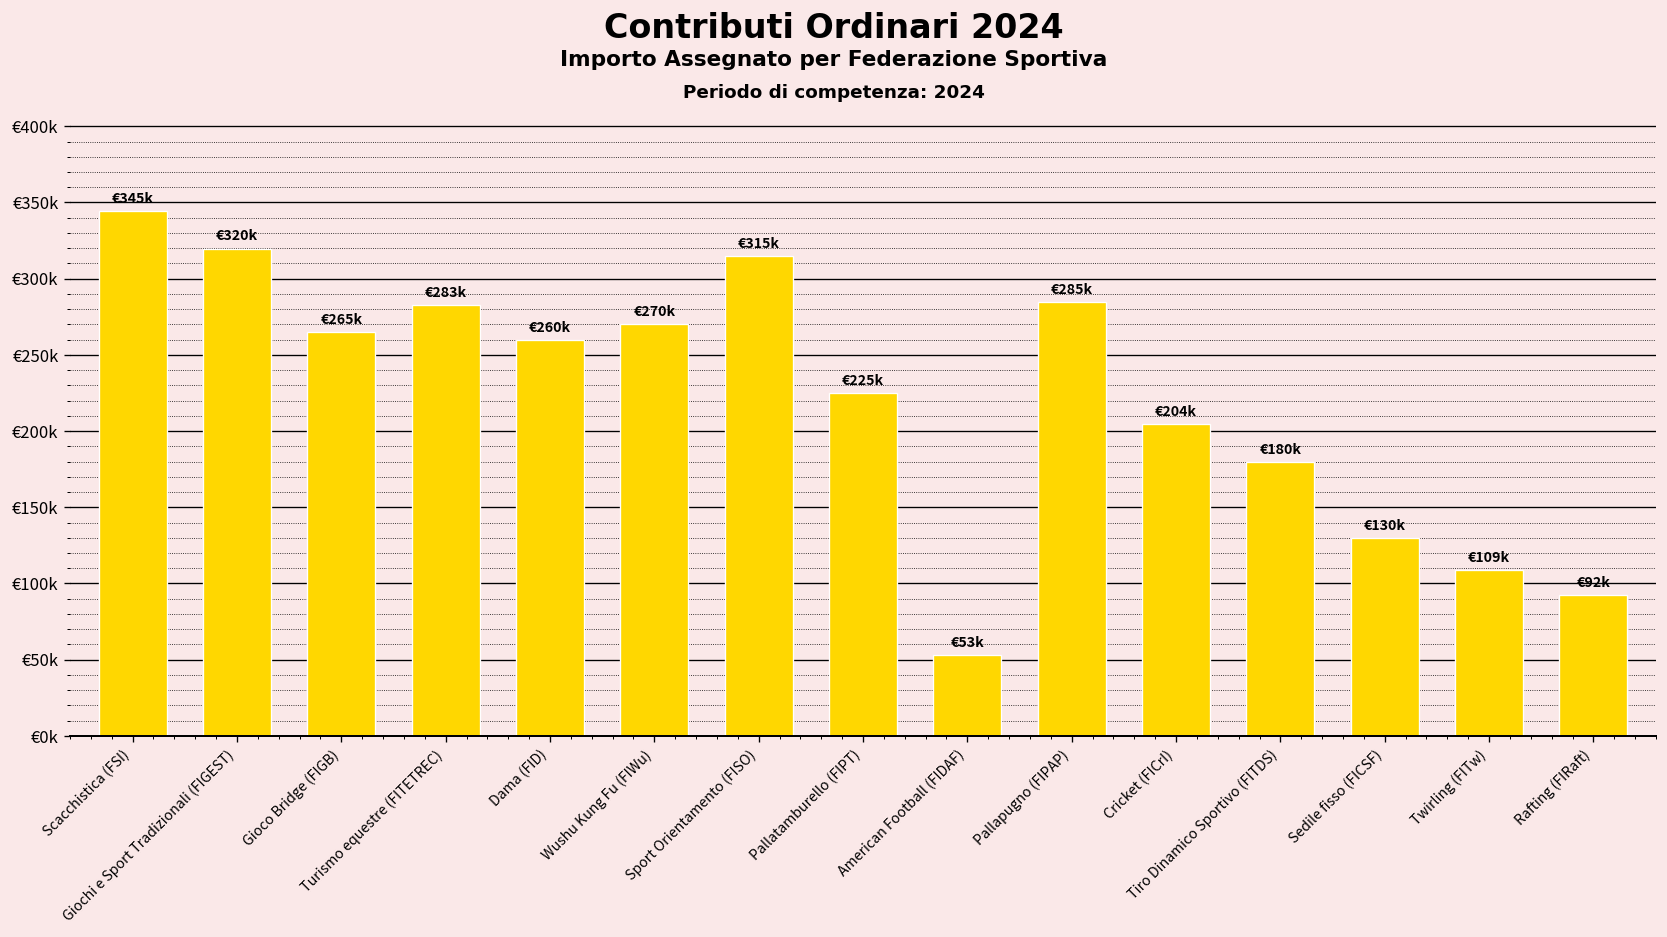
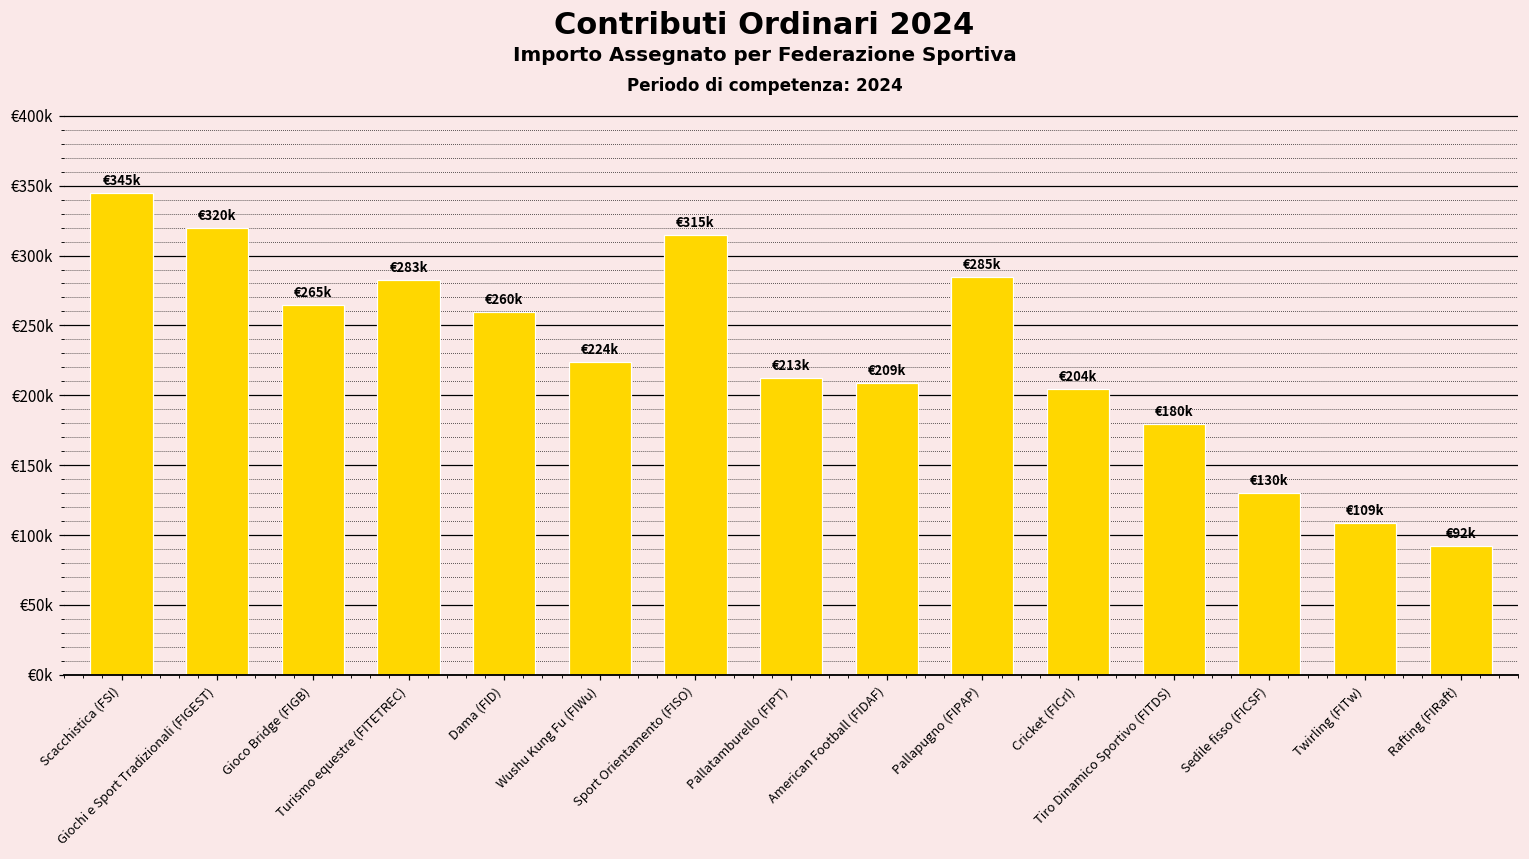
  {
    "Scacchistica (FSI)": "€345k",
    "Giochi e Sport Tradizionali (FIGEST)": "€320k",
    "Gioco Bridge (FIGB)": "€265k",
    "Turismo equestre (FITETREC)": "€283k",
    "Dama (FID)": "€260k",
-   "Wushu Kung Fu (FIWu)": "€270k",
+   "Wushu Kung Fu (FIWu)": "€224k",
    "Sport Orientamento (FISO)": "€315k",
-   "Pallatamburello (FIPT)": "€225k",
-   "American Football (FIDAF)": "€53k",
+   "Pallatamburello (FIPT)": "€213k",
+   "American Football (FIDAF)": "€209k",
    "Pallapugno (FIPAP)": "€285k",
    "Cricket (FICrI)": "€204k",
    "Tiro Dinamico Sportivo (FITDS)": "€180k",
    "Sedile fisso (FICSF)": "€130k",
    "Twirling (FITw)": "€109k",
    "Rafting (FIRaft)": "€92k"
  }
